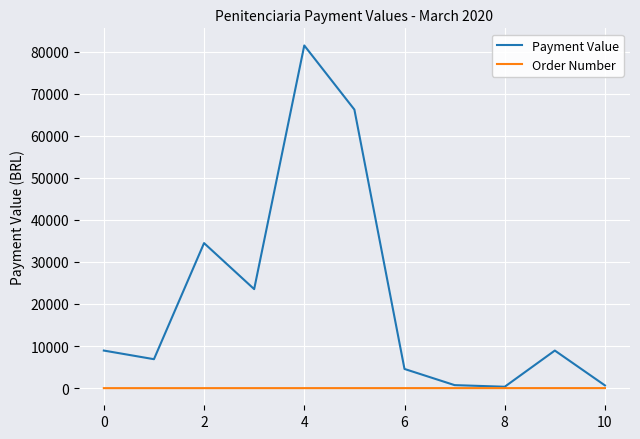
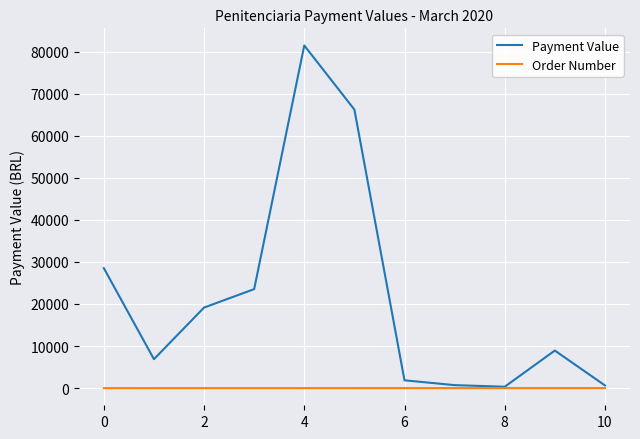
  {
    "Payment Value": {
-     "0": 9000,
-     "2": 34000,
+     "0": 29000,
+     "2": 19000,
      "4": 81000,
-     "6": 5000,
+     "6": 2000,
      "10": 1000
    },
    "Order Number": {
      "0": 0,
      "2": 0,
      "4": 0,
      "6": 0,
      "10": 0
    }
  }
